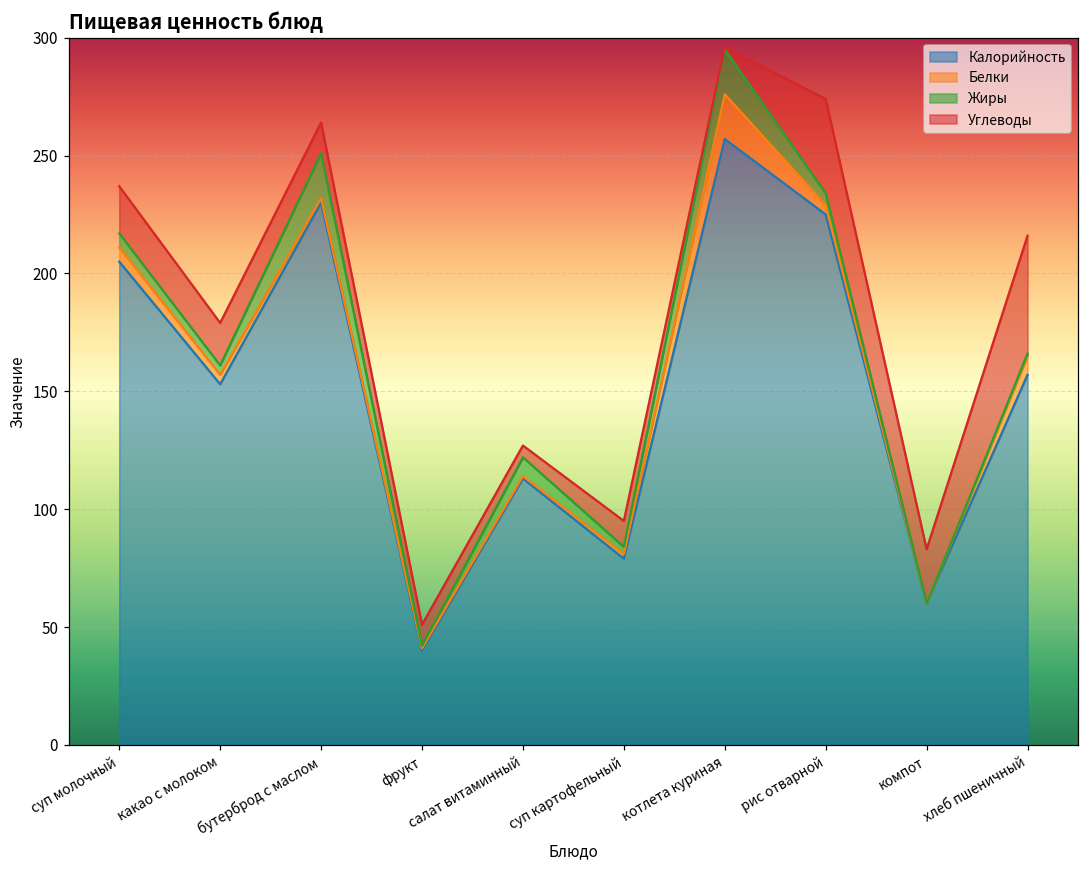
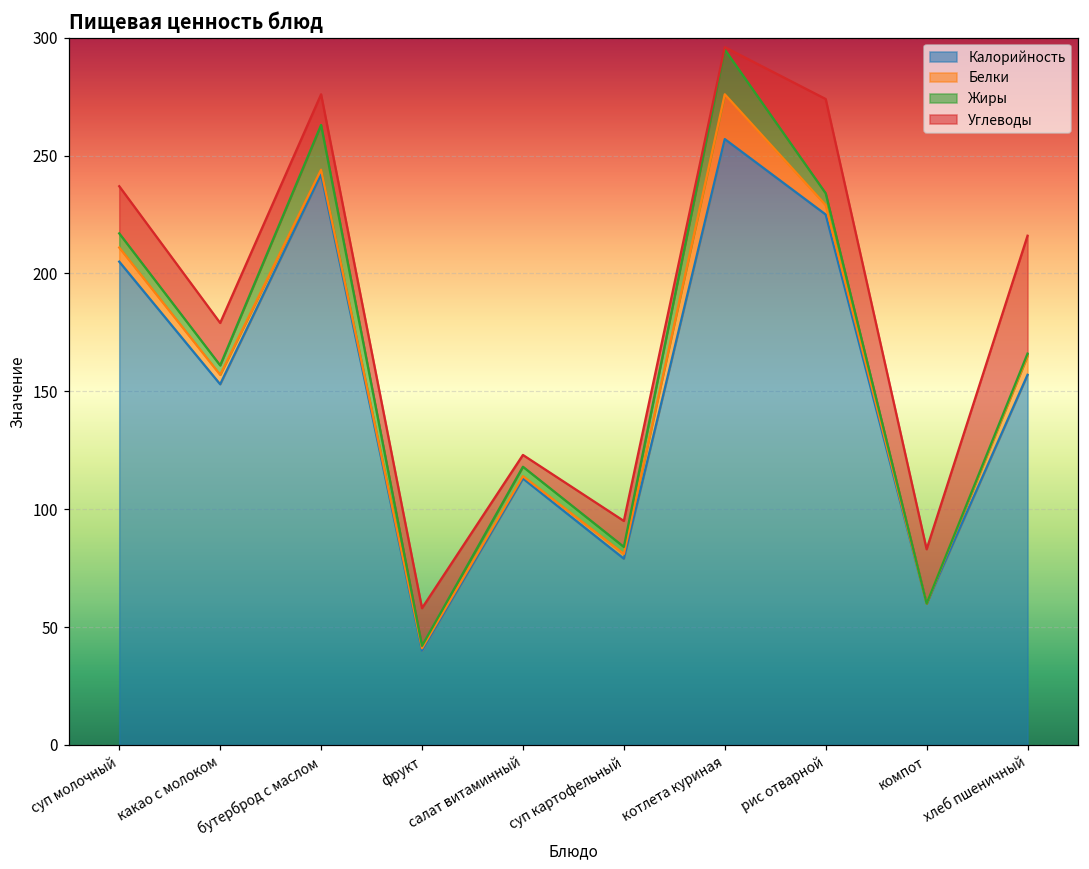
  {
    "Калорийность": {
      "суп молочный": 205,
      "какао с молоком": 153,
-     "бутерброд с маслом": 230,
+     "бутерброд с маслом": 242,
      "суп картофельный": 79,
      "котлета куриная": 257,
      "рис отварной": 225,
      "хлеб пшеничный": 157
    },
    "Белки": {
      "суп молочный": 6,
      "какао с молоком": 4,
      "бутерброд с маслом": 2,
      "суп картофельный": 2,
      "котлета куриная": 19,
      "рис отварной": 4
    },
    "Жиры": {
      "суп молочный": 6,
      "какао с молоком": 4,
      "бутерброд с маслом": 19,
-     "салат витаминный": 8,
+     "салат витаминный": 4,
      "суп картофельный": 3,
      "рис отварной": 5
    },
    "Углеводы": {
      "суп молочный": 20,
      "какао с молоком": 18,
      "бутерброд с маслом": 13,
-     "фрукт": 9,
+     "фрукт": 16,
      "салат витаминный": 5,
      "суп картофельный": 11,
      "рис отварной": 40,
      "компот": 23,
      "хлеб пшеничный": 50
    }
  }
